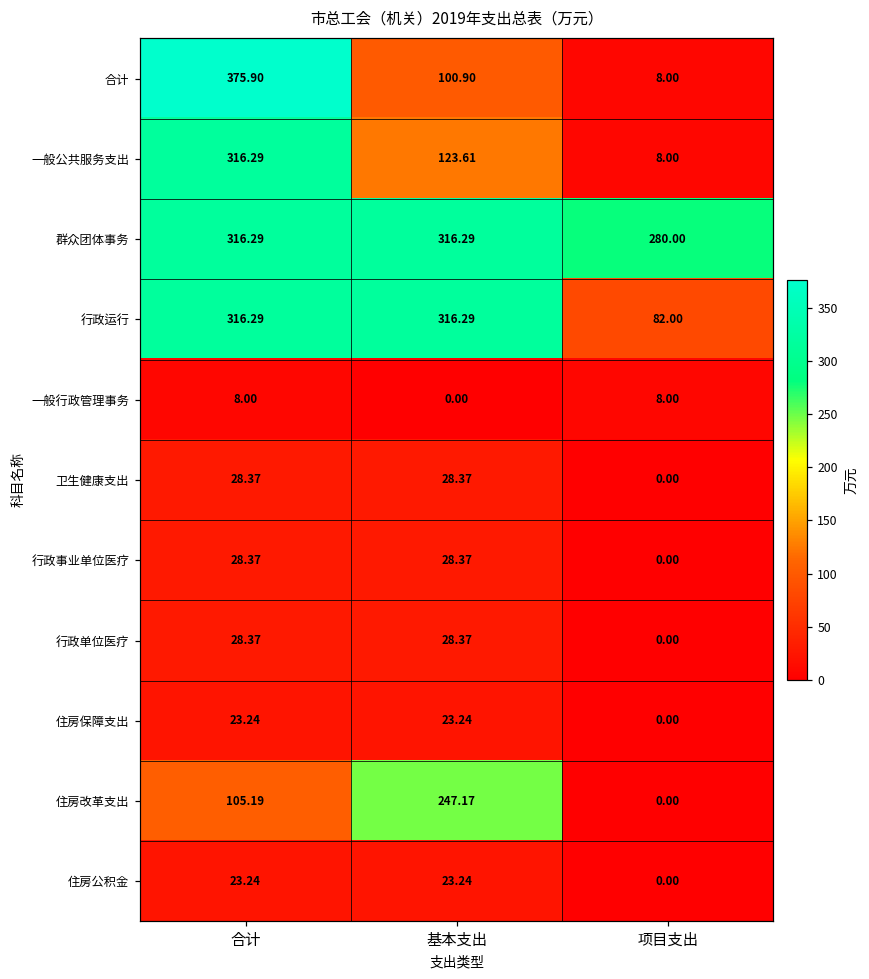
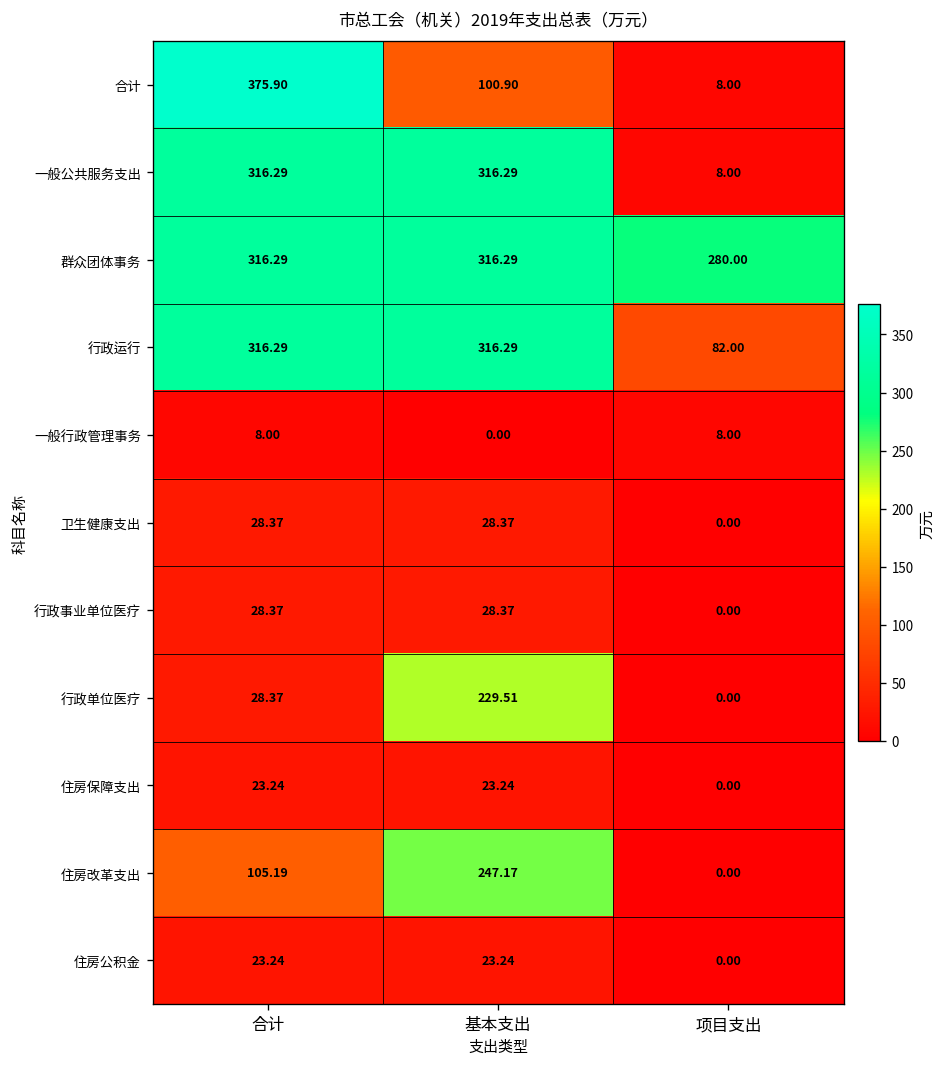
  {
    "合计": {
      "合计": 375.90,
      "基本支出": 100.90,
      "项目支出": 8.00
    },
    "一般公共服务支出": {
      "合计": 316.29,
-     "基本支出": 123.61,
+     "基本支出": 316.29,
      "项目支出": 8.00
    },
    "群众团体事务": {
      "合计": 316.29,
      "基本支出": 316.29,
      "项目支出": 280.00
    },
    "行政运行": {
      "合计": 316.29,
      "基本支出": 316.29,
      "项目支出": 82.00
    },
    "一般行政管理事务": {
      "合计": 8.00,
      "基本支出": 0.00,
      "项目支出": 8.00
    },
    "卫生健康支出": {
      "合计": 28.37,
      "基本支出": 28.37,
      "项目支出": 0.00
    },
    "行政事业单位医疗": {
      "合计": 28.37,
      "基本支出": 28.37,
      "项目支出": 0.00
    },
    "行政单位医疗": {
      "合计": 28.37,
-     "基本支出": 28.37,
+     "基本支出": 229.51,
      "项目支出": 0.00
    },
    "住房保障支出": {
      "合计": 23.24,
      "基本支出": 23.24,
      "项目支出": 0.00
    },
    "住房改革支出": {
      "合计": 105.19,
      "基本支出": 247.17,
      "项目支出": 0.00
    },
    "住房公积金": {
      "合计": 23.24,
      "基本支出": 23.24,
      "项目支出": 0.00
    }
  }
